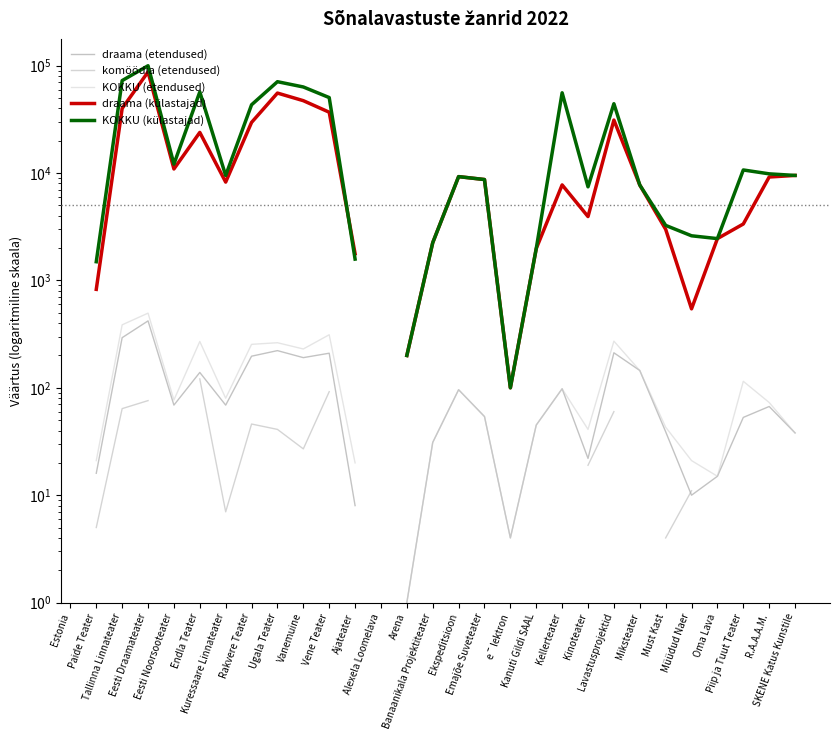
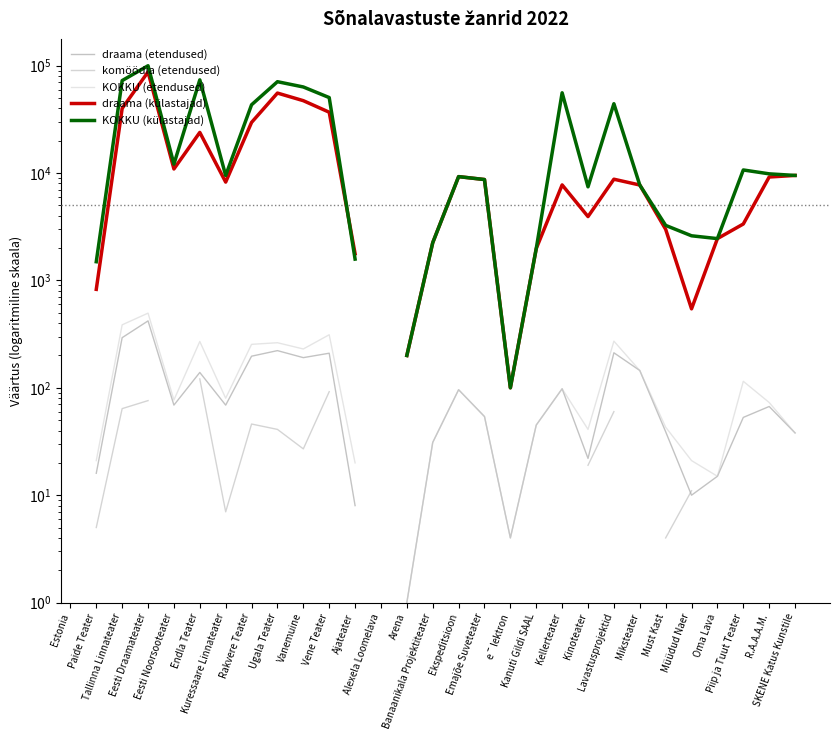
  {
    "draama (külastajad)": {
      "Paide Teater": 800,
      "Tallinna Linnateater": 40000,
      "Eesti Draamateater": 90000,
      "Eesti Noorsooteater": 11000,
      "Endla Teater": 24000,
      "Kuressaare Linnateater": 8000,
      "Rakvere Teater": 30000,
      "Ugala Teater": 60000,
      "Vanemuine": 50000,
      "Vene Teater": 37000,
      "Ajateater": 1800,
      "Kellerteater": 8000,
      "Kinoteater": 3900,
-     "Lavastusprojektid": 31000,
+     "Lavastusprojektid": 9000,
      "Must Kast": 3000,
      "Müüdud Naer": 500,
      "Piip ja Tuut Teater": 3400,
      "R.A.A.A.M.": 9000
    },
    "KOKKU (külastajad)": {
      "Paide Teater": 1500,
      "Tallinna Linnateater": 70000,
      "Eesti Draamateater": 100000,
      "Eesti Noorsooteater": 12000,
-     "Endla Teater": 60000,
+     "Endla Teater": 70000,
      "Kuressaare Linnateater": 9000,
      "Rakvere Teater": 43000,
      "Ugala Teater": 70000,
      "Vanemuine": 60000,
      "Vene Teater": 50000,
      "Ajateater": 1600,
      "Kellerteater": 60000,
      "Kinoteater": 7000,
      "Lavastusprojektid": 44000,
      "Must Kast": 3300,
      "Müüdud Naer": 2600,
      "Piip ja Tuut Teater": 11000,
      "R.A.A.A.M.": 10000
    }
  }
